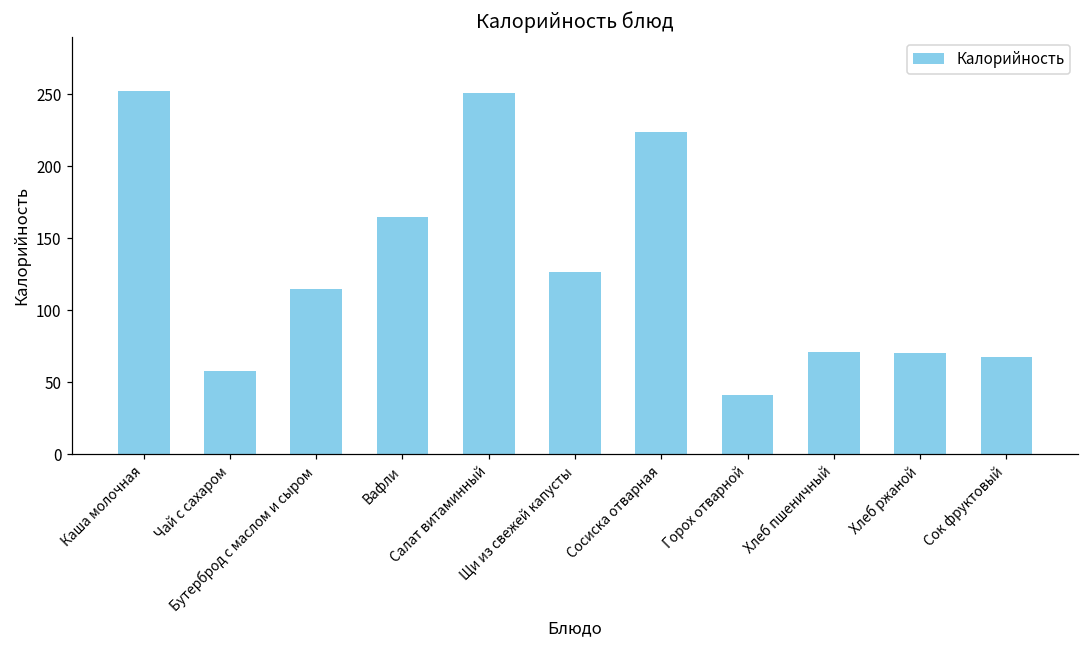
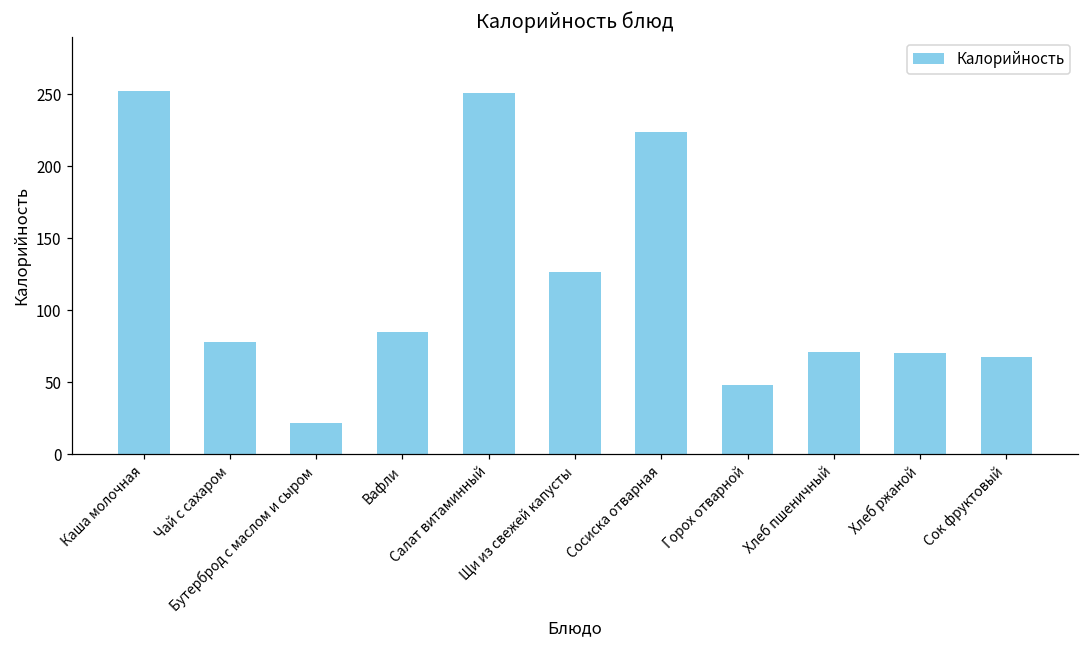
  {
    "Каша молочная": 252,
-   "Чай с сахаром": 58,
-   "Бутерброд с маслом и сыром": 115,
-   "Вафли": 165,
+   "Чай с сахаром": 78,
+   "Бутерброд с маслом и сыром": 22,
+   "Вафли": 85,
    "Салат витаминный": 251,
    "Щи из свежей капусты": 126,
    "Сосиска отварная": 224,
-   "Горох отварной": 41,
+   "Горох отварной": 48,
    "Хлеб пшеничный": 71,
    "Хлеб ржаной": 71,
    "Сок фруктовый": 68
  }
